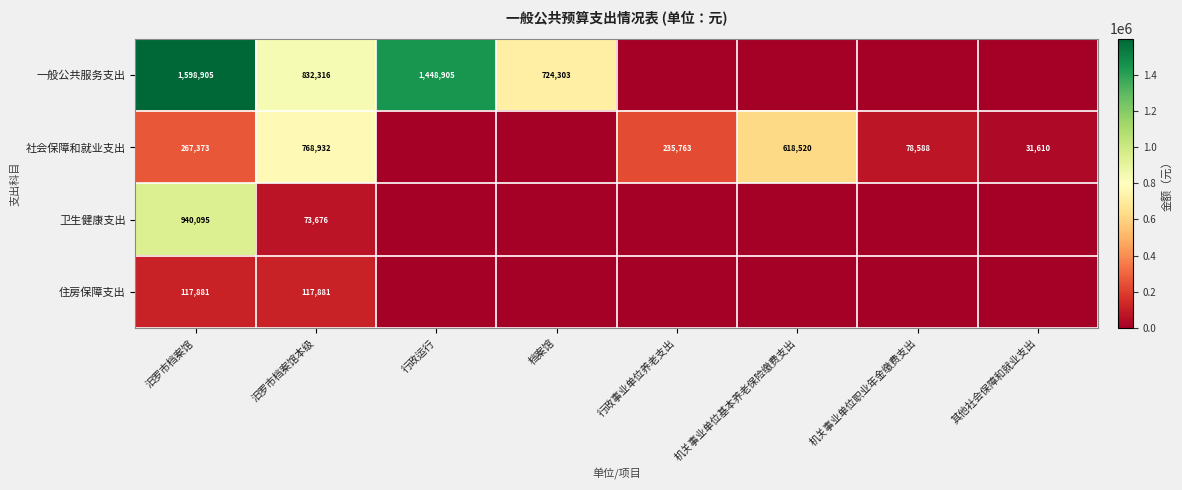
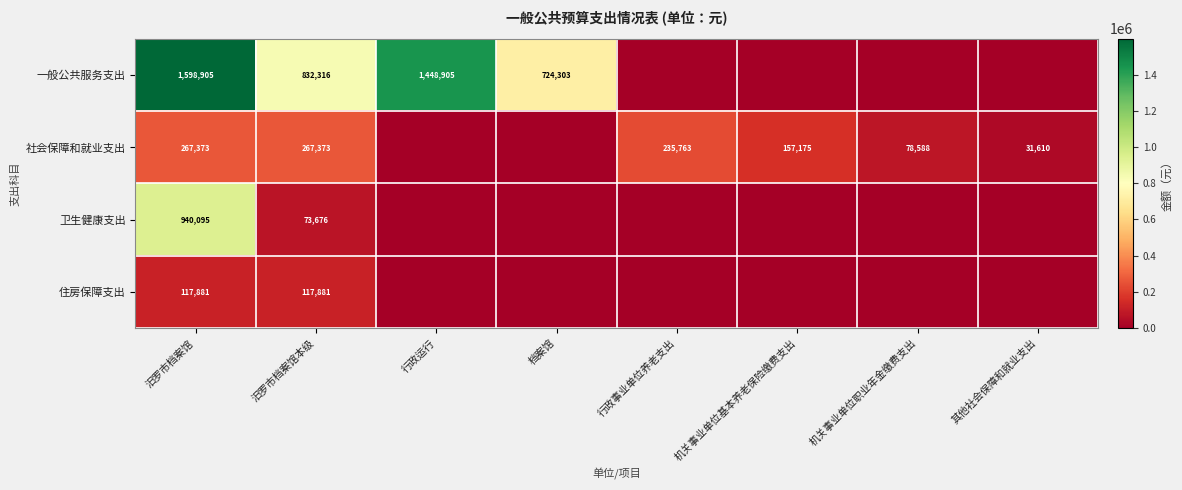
  {
    "一般公共服务支出": {
      "汨罗市档案馆": "1,598,905",
      "汨罗市档案馆本级": "832,316",
      "行政运行": "1,448,905",
      "档案馆": "724,303"
    },
    "社会保障和就业支出": {
      "汨罗市档案馆": "267,373",
-     "汨罗市档案馆本级": "768,932",
+     "汨罗市档案馆本级": "267,373",
      "行政事业单位养老支出": "235,763",
-     "机关事业单位基本养老保险缴费支出": "618,520",
+     "机关事业单位基本养老保险缴费支出": "157,175",
      "机关事业单位职业年金缴费支出": "78,588",
      "其他社会保障和就业支出": "31,610"
    },
    "卫生健康支出": {
      "汨罗市档案馆": "940,095",
      "汨罗市档案馆本级": "73,676"
    },
    "住房保障支出": {
      "汨罗市档案馆": "117,881",
      "汨罗市档案馆本级": "117,881"
    }
  }
